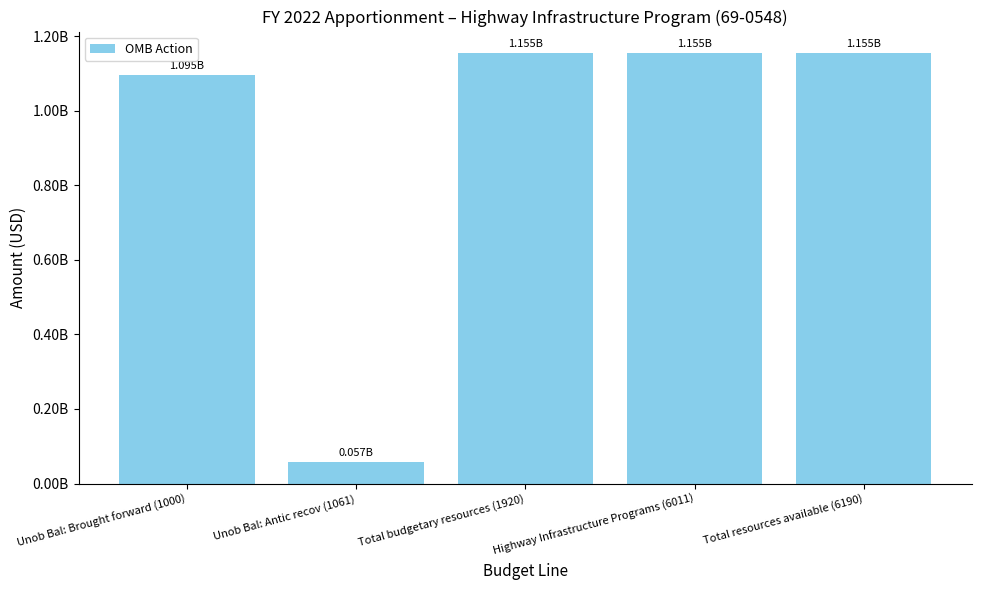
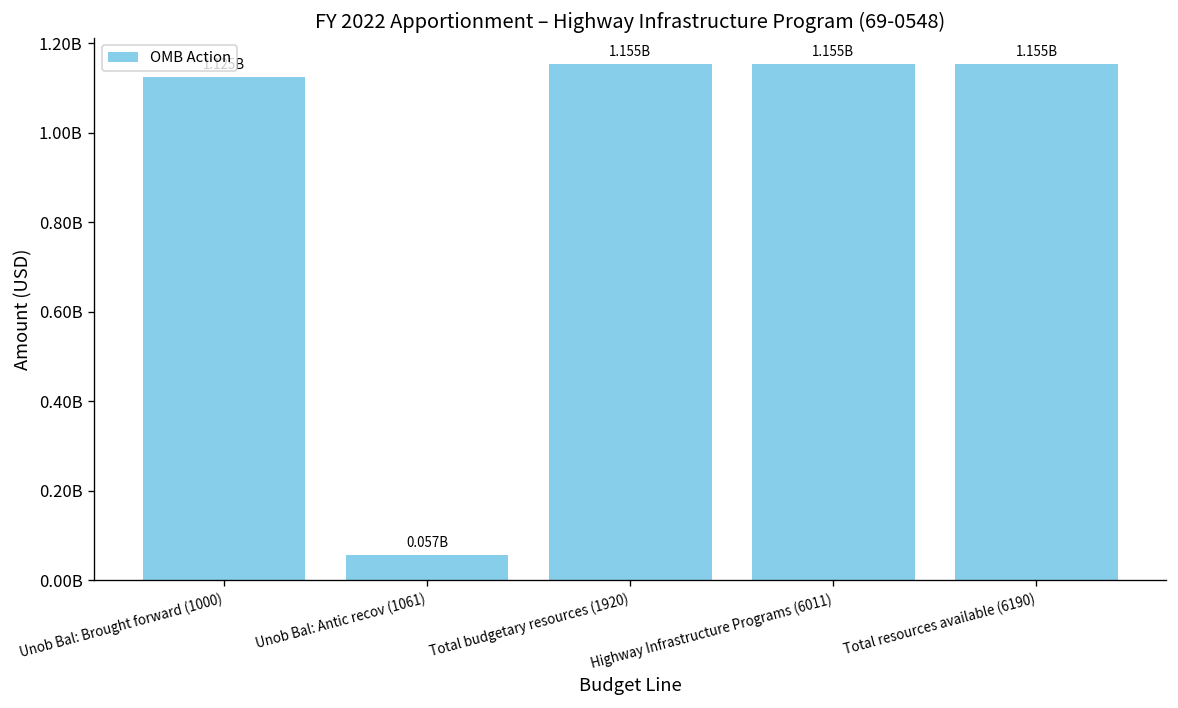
  {
-   "Unob Bal: Brought forward (1000)": 1100000000
+   "Unob Bal: Brought forward (1000)": 1120000000
  }
